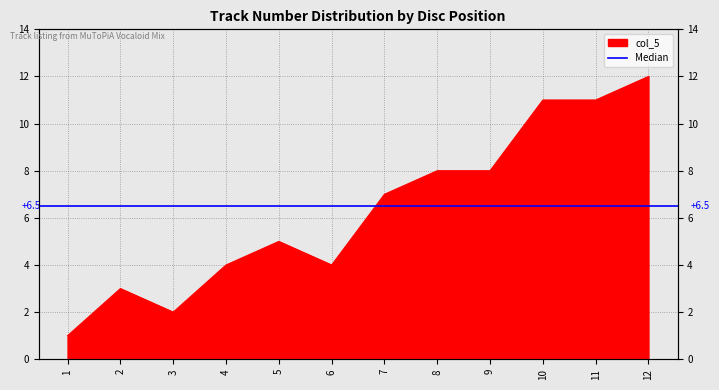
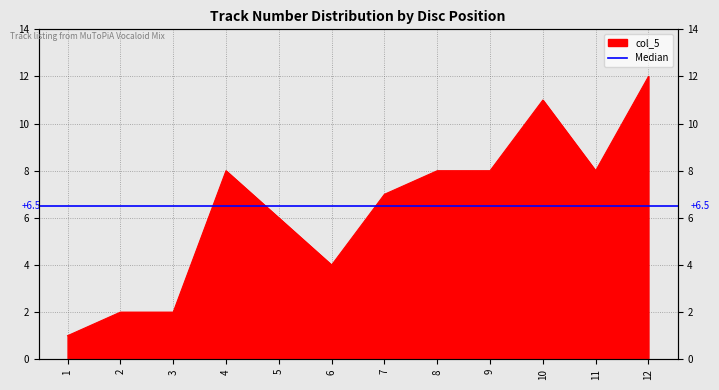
  {
    "1": 1,
-   "2": 3,
+   "2": 2,
    "3": 2,
-   "4": 4,
-   "5": 5,
+   "4": 8,
+   "5": 6,
    "6": 4,
    "7": 7,
    "8": 8,
    "9": 8,
    "10": 11,
-   "11": 11,
+   "11": 8,
    "12": 12
  }
